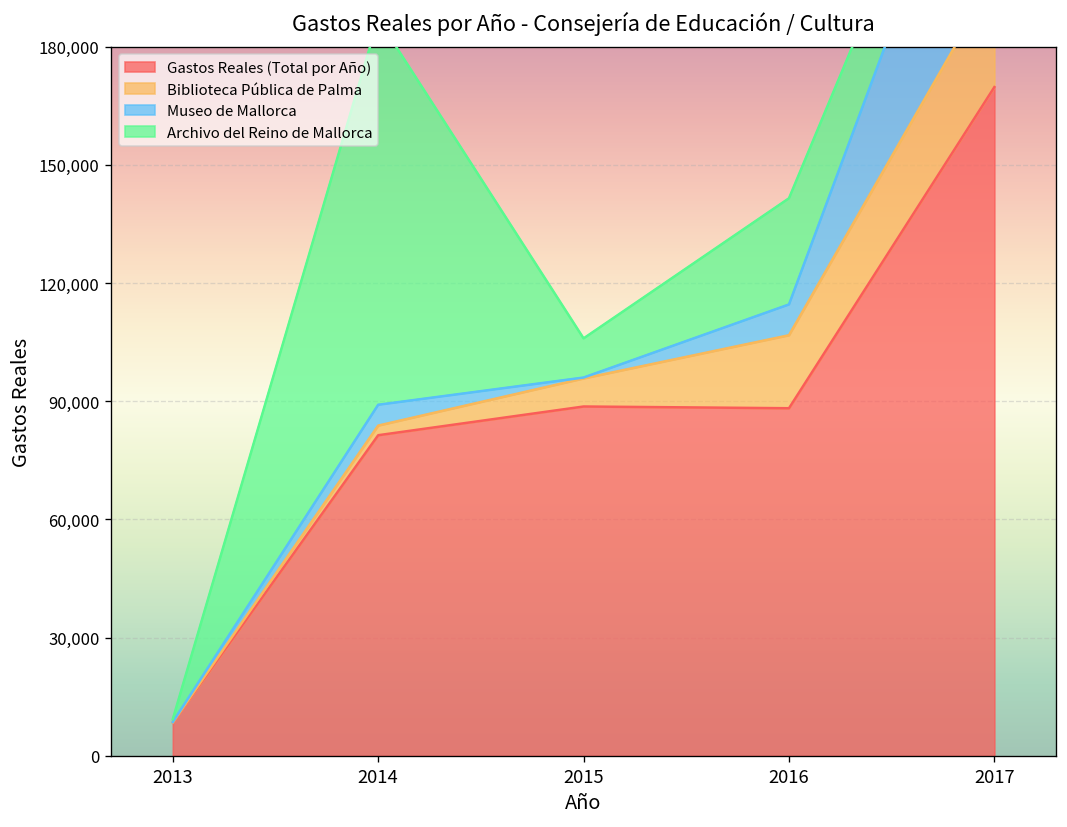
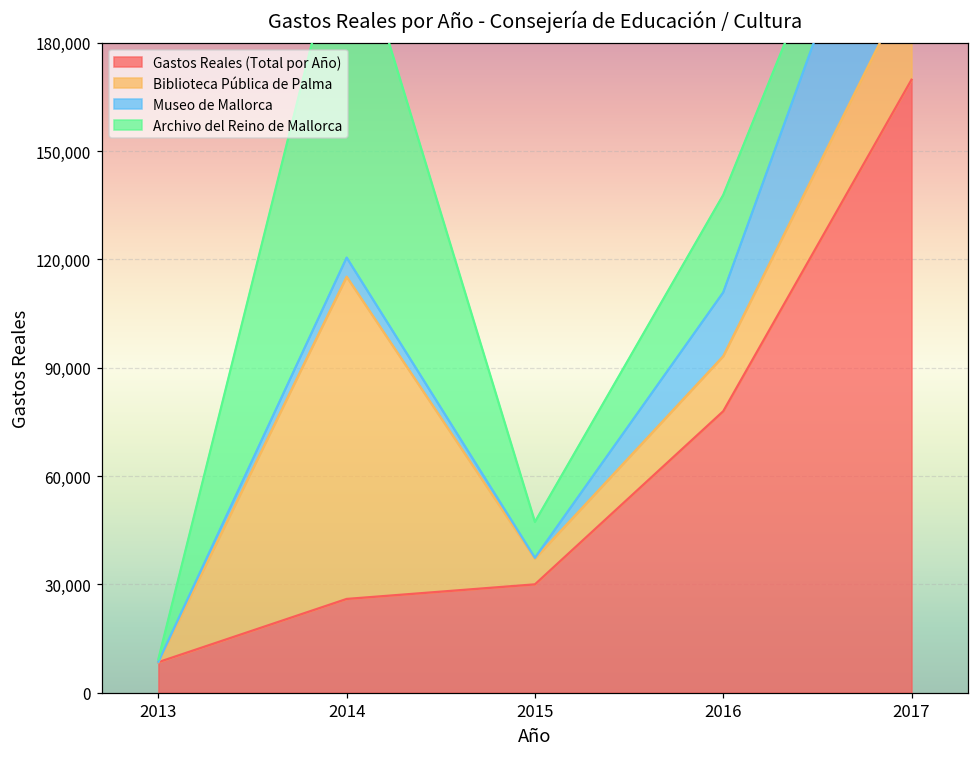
  {
    "Gastos Reales (Total por Año)": {
-     "2014": "81,000",
-     "2015": "89,000",
-     "2016": "88,000",
+     "2014": "26,000",
+     "2015": "30,000",
+     "2016": "78,000",
      "2017": "170,000"
    },
    "Biblioteca Pública de Palma": {
-     "2014": "2,000",
-     "2016": "19,000"
+     "2014": "89,000",
+     "2016": "15,000"
    },
    "Museo de Mallorca": {
      "2014": "5,000",
-     "2016": "8,000"
+     "2016": "18,000"
    },
    "Archivo del Reino de Mallorca": {
      "2015": "10,000",
      "2016": "27,000"
    }
  }
